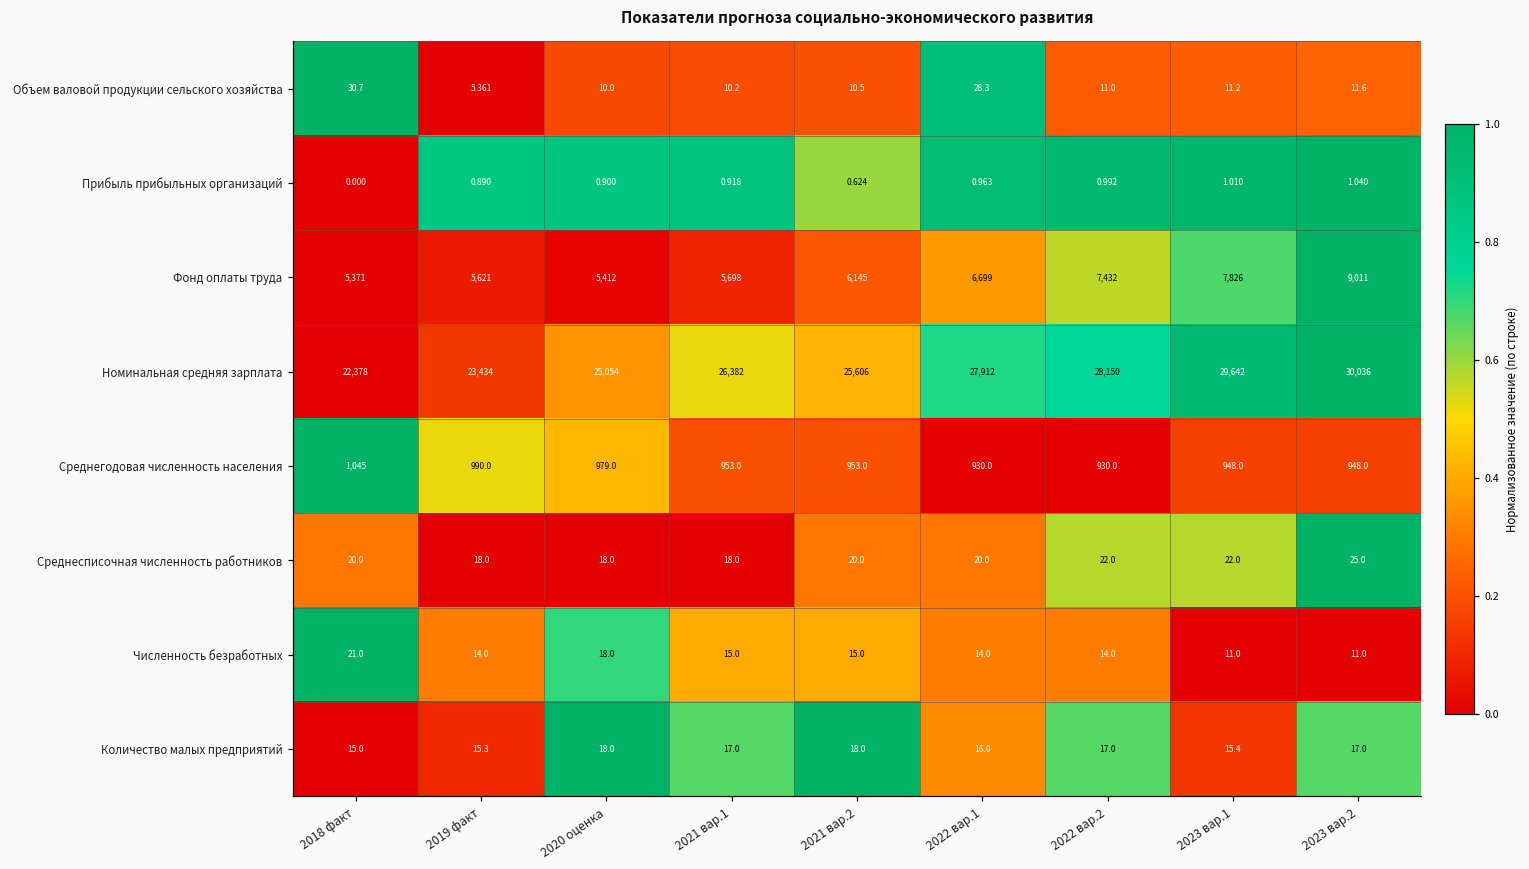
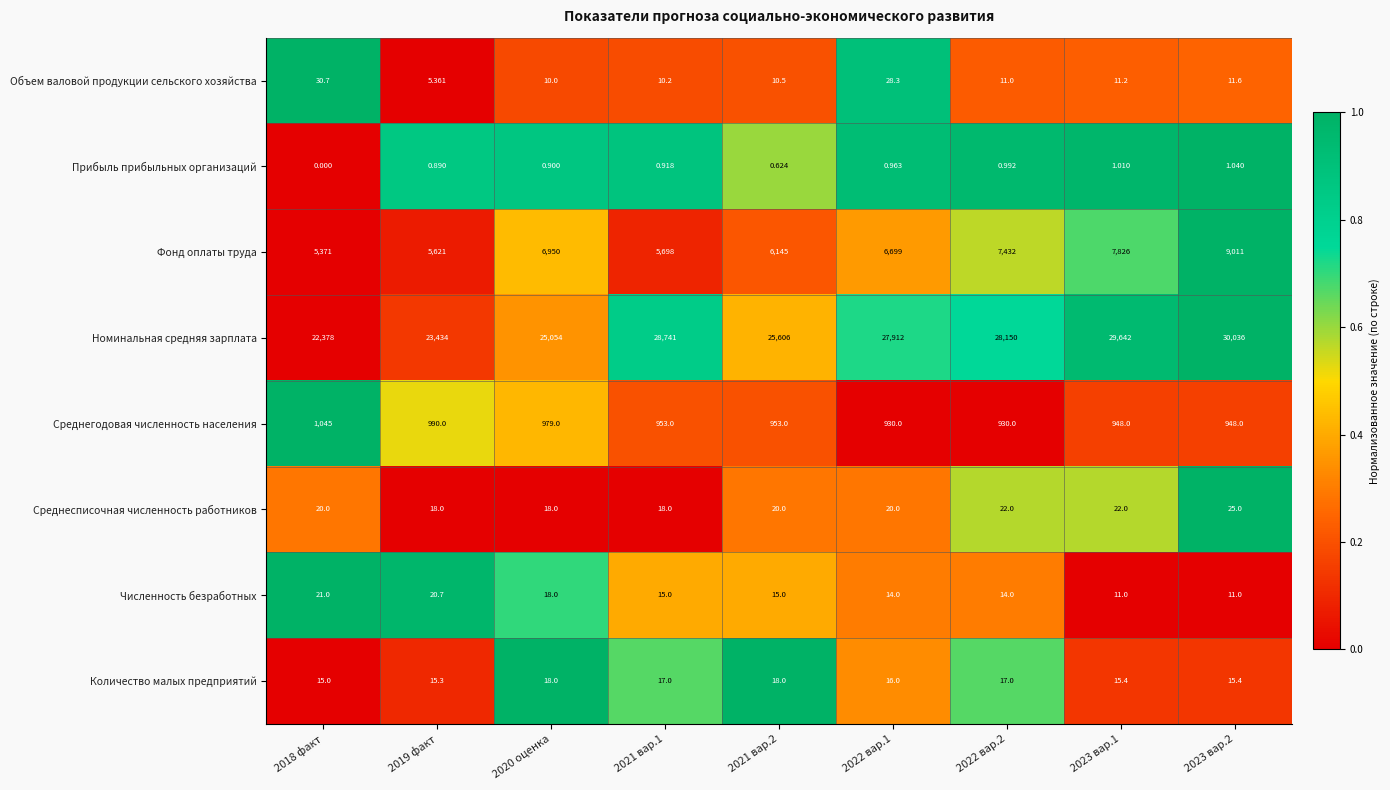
  {
    "Объем валовой продукции сельского хозяйства": {
      "2018 факт": "30.7",
      "2019 факт": "5.361",
      "2020 оценка": "10.0",
      "2021 вар.1": "10.2",
      "2021 вар.2": "10.5",
      "2022 вар.1": "28.3",
      "2022 вар.2": "11.0",
      "2023 вар.1": "11.2",
      "2023 вар.2": "11.6"
    },
    "Прибыль прибыльных организаций": {
      "2018 факт": "0.000",
      "2019 факт": "0.890",
      "2020 оценка": "0.900",
      "2021 вар.1": "0.918",
      "2021 вар.2": "0.624",
      "2022 вар.1": "0.963",
      "2022 вар.2": "0.992",
      "2023 вар.1": "1.010",
      "2023 вар.2": "1.040"
    },
    "Фонд оплаты труда": {
      "2018 факт": "5,371",
      "2019 факт": "5,621",
-     "2020 оценка": "5,412",
+     "2020 оценка": "6,950",
      "2021 вар.1": "5,698",
      "2021 вар.2": "6,145",
      "2022 вар.1": "6,699",
      "2022 вар.2": "7,432",
      "2023 вар.1": "7,826",
      "2023 вар.2": "9,011"
    },
    "Номинальная средняя зарплата": {
      "2018 факт": "22,378",
      "2019 факт": "23,434",
      "2020 оценка": "25,054",
-     "2021 вар.1": "26,382",
+     "2021 вар.1": "28,741",
      "2021 вар.2": "25,606",
      "2022 вар.1": "27,912",
      "2022 вар.2": "28,150",
      "2023 вар.1": "29,642",
      "2023 вар.2": "30,036"
    },
    "Среднегодовая численность населения": {
      "2018 факт": "1,045",
      "2019 факт": "990.0",
      "2020 оценка": "979.0",
      "2021 вар.1": "953.0",
      "2021 вар.2": "953.0",
      "2022 вар.1": "930.0",
      "2022 вар.2": "930.0",
      "2023 вар.1": "948.0",
      "2023 вар.2": "948.0"
    },
    "Среднесписочная численность работников": {
      "2018 факт": "20.0",
      "2019 факт": "18.0",
      "2020 оценка": "18.0",
      "2021 вар.1": "18.0",
      "2021 вар.2": "20.0",
      "2022 вар.1": "20.0",
      "2022 вар.2": "22.0",
      "2023 вар.1": "22.0",
      "2023 вар.2": "25.0"
    },
    "Численность безработных": {
      "2018 факт": "21.0",
-     "2019 факт": "14.0",
+     "2019 факт": "20.7",
      "2020 оценка": "18.0",
      "2021 вар.1": "15.0",
      "2021 вар.2": "15.0",
      "2022 вар.1": "14.0",
      "2022 вар.2": "14.0",
      "2023 вар.1": "11.0",
      "2023 вар.2": "11.0"
    },
    "Количество малых предприятий": {
      "2018 факт": "15.0",
      "2019 факт": "15.3",
      "2020 оценка": "18.0",
      "2021 вар.1": "17.0",
      "2021 вар.2": "18.0",
      "2022 вар.1": "16.0",
      "2022 вар.2": "17.0",
      "2023 вар.1": "15.4",
-     "2023 вар.2": "17.0"
+     "2023 вар.2": "15.4"
    }
  }
